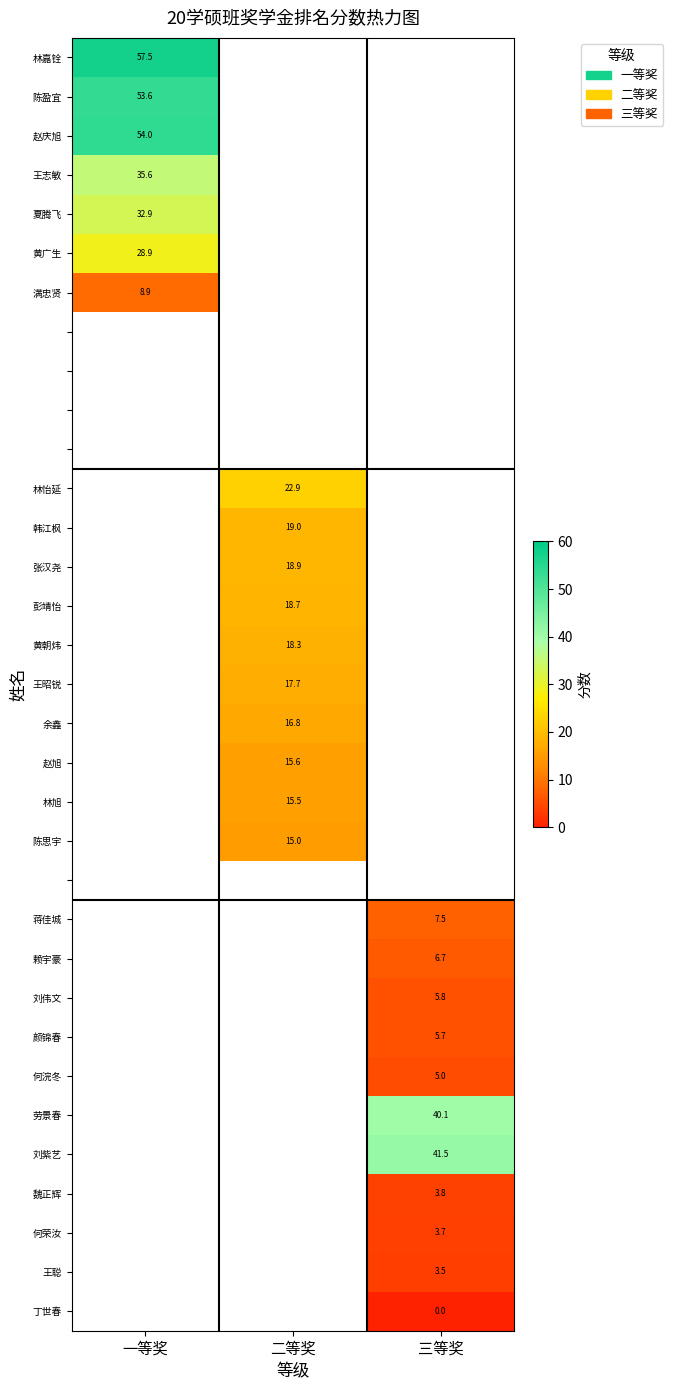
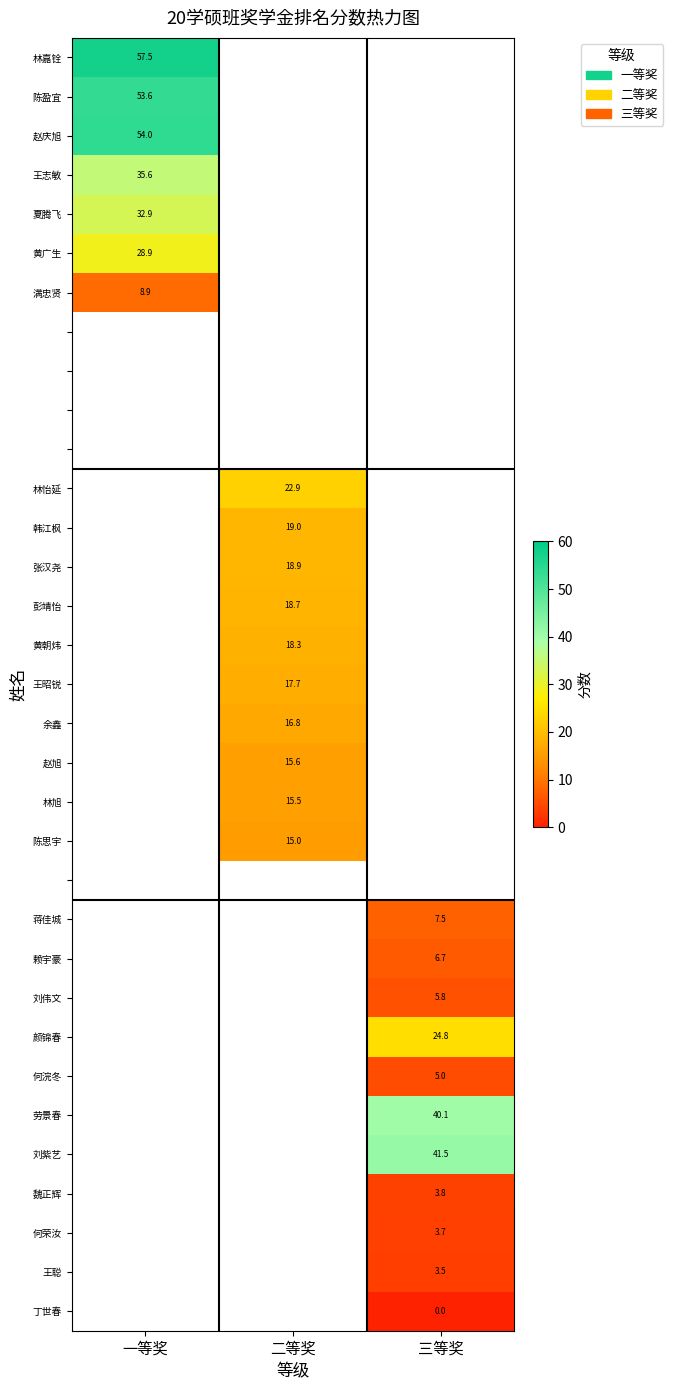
  {
    "林嘉铨": {
      "一等奖": 57.5
    },
    "陈盈宜": {
      "一等奖": 53.6
    },
    "赵庆旭": {
      "一等奖": 54.0
    },
    "王志敏": {
      "一等奖": 35.6
    },
    "夏腾飞": {
      "一等奖": 32.9
    },
    "黄广生": {
      "一等奖": 28.9
    },
    "满忠贤": {
      "一等奖": 8.9
    },
    "林怡延": {
      "二等奖": 22.9
    },
    "韩江枫": {
      "二等奖": 19.0
    },
    "张汉尧": {
      "二等奖": 18.9
    },
    "彭靖怡": {
      "二等奖": 18.7
    },
    "黄朝炜": {
      "二等奖": 18.3
    },
    "王昭锐": {
      "二等奖": 17.7
    },
    "余鑫": {
      "二等奖": 16.8
    },
    "赵旭": {
      "二等奖": 15.6
    },
    "林旭": {
      "二等奖": 15.5
    },
    "陈思宇": {
      "二等奖": 15.0
    },
    "蒋佳城": {
      "三等奖": 7.5
    },
    "赖宇豪": {
      "三等奖": 6.7
    },
    "刘伟文": {
      "三等奖": 5.8
    },
    "颜锦春": {
-     "三等奖": 5.7
+     "三等奖": 24.8
    },
    "何浣冬": {
      "三等奖": 5.0
    },
    "劳景春": {
      "三等奖": 40.1
    },
    "刘紫艺": {
      "三等奖": 41.5
    },
    "魏正辉": {
      "三等奖": 3.8
    },
    "何荣汝": {
      "三等奖": 3.7
    },
    "王聪": {
      "三等奖": 3.5
    },
    "丁世春": {
      "三等奖": 0.0
    }
  }
